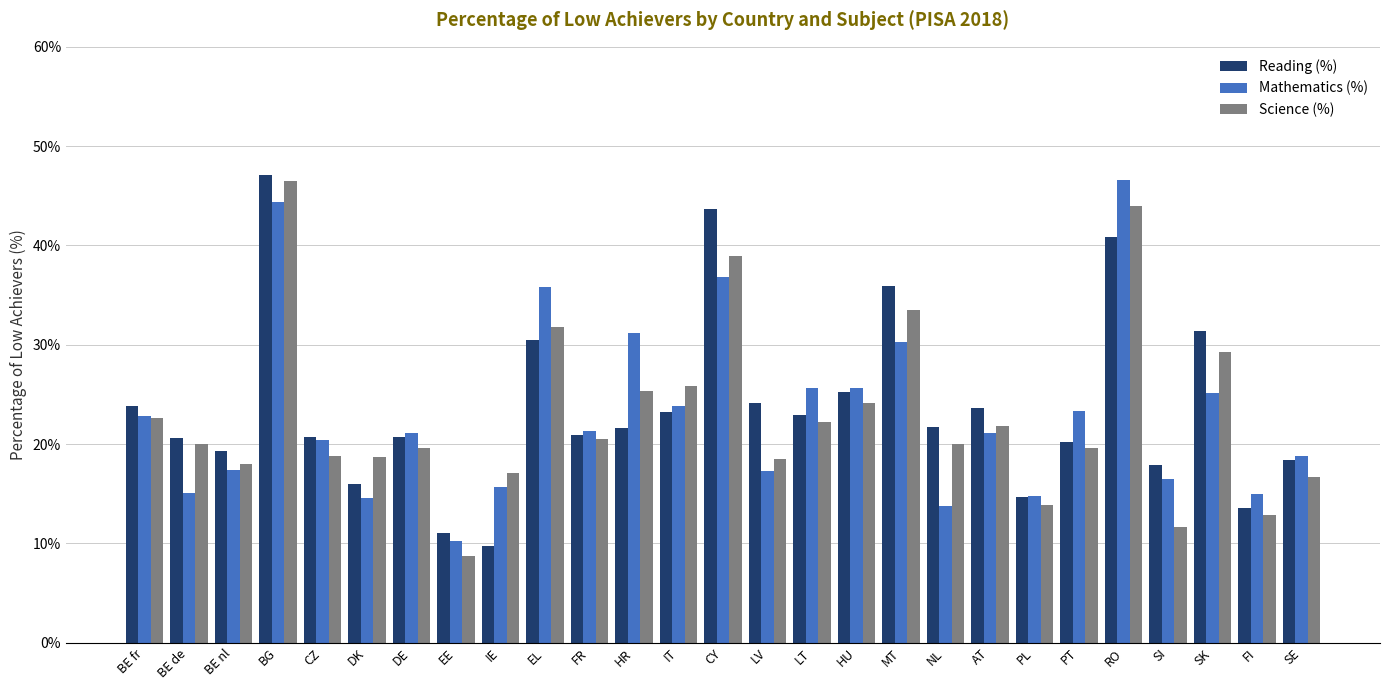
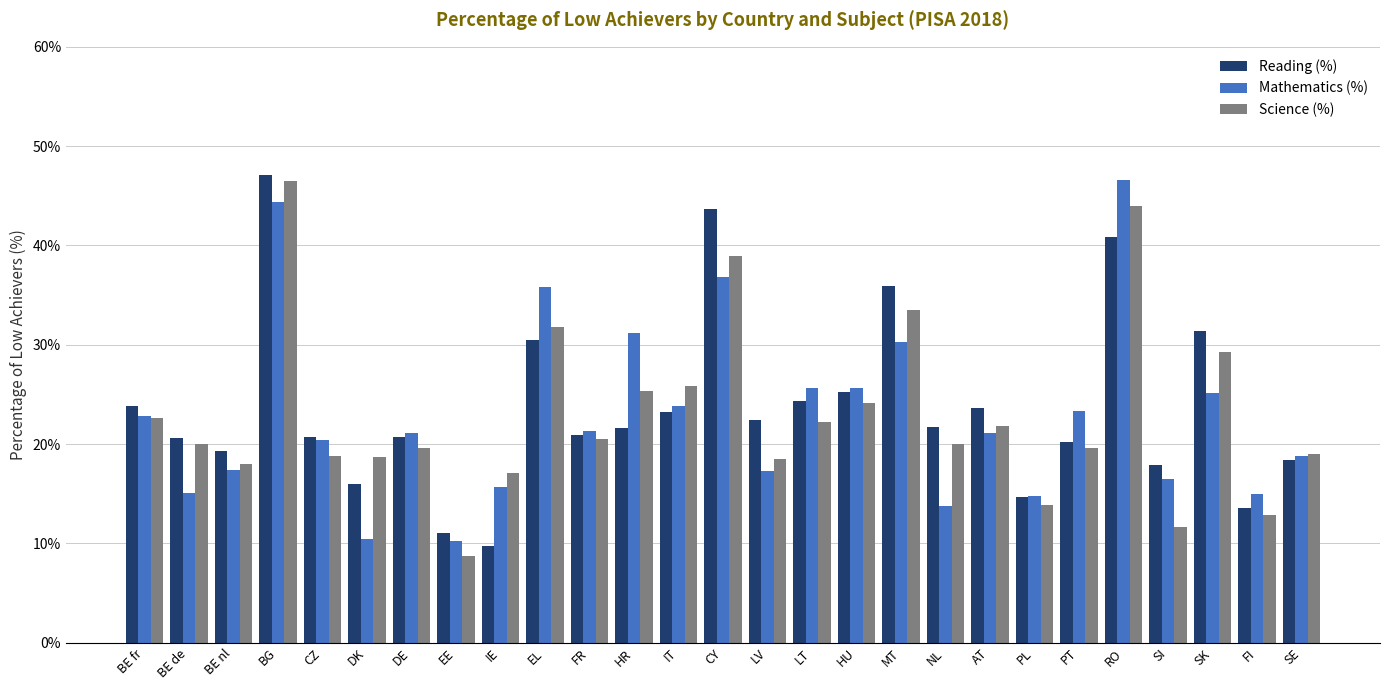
  {
    "Reading (%)": {
      "BE fr": "24%",
      "BE de": "21%",
      "BE nl": "19%",
      "BG": "47%",
      "CZ": "21%",
      "DK": "16%",
      "DE": "21%",
      "EE": "11%",
      "IE": "10%",
      "EL": "31%",
      "FR": "21%",
      "HR": "22%",
      "IT": "23%",
      "CY": "44%",
-     "LV": "24%",
-     "LT": "23%",
+     "LV": "22%",
+     "LT": "24%",
      "HU": "25%",
      "MT": "36%",
      "NL": "22%",
      "AT": "24%",
      "PL": "15%",
      "PT": "20%",
      "RO": "41%",
      "SI": "18%",
      "SK": "31%",
      "FI": "14%",
      "SE": "18%"
    },
    "Mathematics (%)": {
      "BE fr": "23%",
      "BE de": "15%",
      "BE nl": "17%",
      "BG": "44%",
      "CZ": "20%",
-     "DK": "15%",
+     "DK": "10%",
      "DE": "21%",
      "EE": "10%",
      "IE": "16%",
      "EL": "36%",
      "FR": "21%",
      "HR": "31%",
      "IT": "24%",
      "CY": "37%",
      "LV": "17%",
      "LT": "26%",
      "HU": "26%",
      "MT": "30%",
      "NL": "14%",
      "AT": "21%",
      "PL": "15%",
      "PT": "23%",
      "RO": "47%",
      "SI": "16%",
      "SK": "25%",
      "FI": "15%",
      "SE": "19%"
    },
    "Science (%)": {
      "BE fr": "23%",
      "BE de": "20%",
      "BE nl": "18%",
      "BG": "47%",
      "CZ": "19%",
      "DK": "19%",
      "DE": "20%",
      "EE": "9%",
      "IE": "17%",
      "EL": "32%",
      "FR": "21%",
      "HR": "25%",
      "IT": "26%",
      "CY": "39%",
      "LV": "18%",
      "LT": "22%",
      "HU": "24%",
      "MT": "34%",
      "NL": "20%",
      "AT": "22%",
      "PL": "14%",
      "PT": "20%",
      "RO": "44%",
      "SI": "12%",
      "SK": "29%",
      "FI": "13%",
-     "SE": "17%"
+     "SE": "19%"
    }
  }
